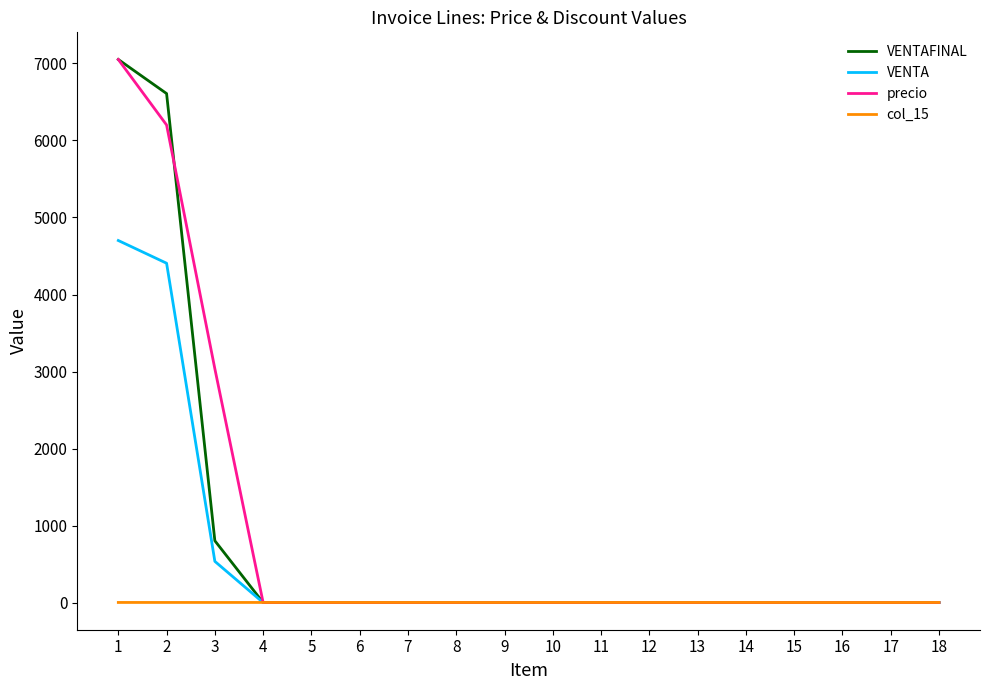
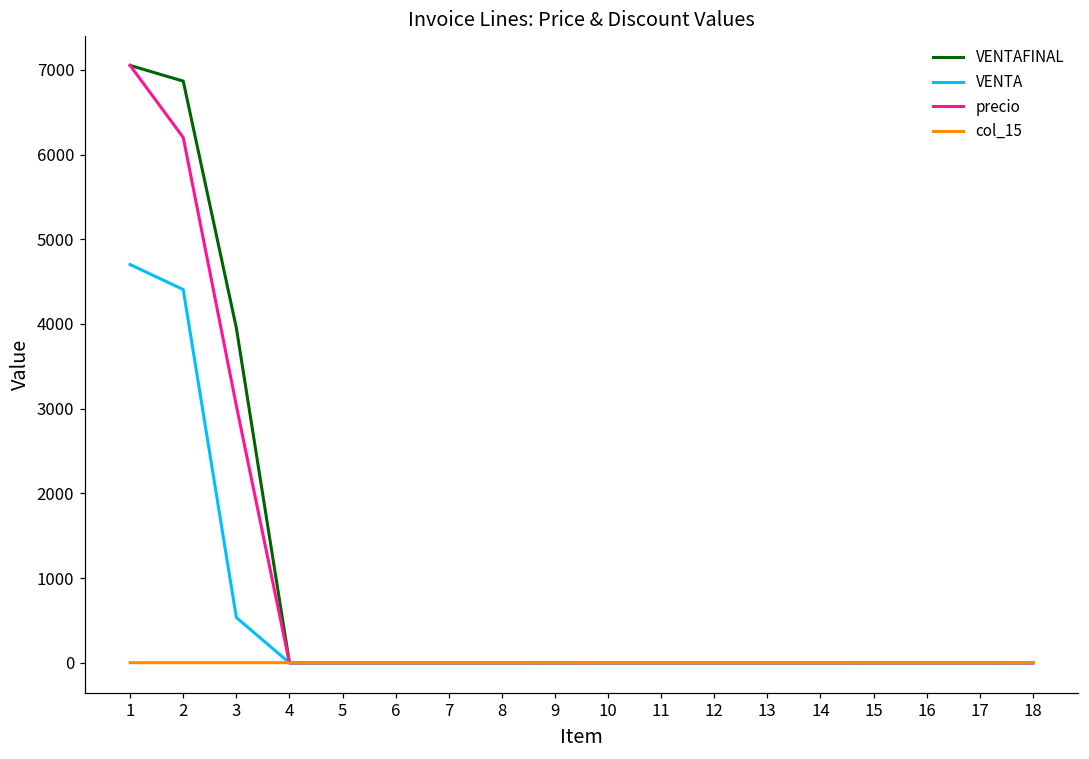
  {
    "VENTAFINAL": {
-     "2": 6600,
-     "3": 800
+     "2": 6900,
+     "3": 4000
    },
    "VENTA": {
      "1": 4700,
      "2": 4400,
      "3": 500
    },
    "precio": {
      "2": 6200,
      "3": 3000
    },
    "col_15": {
      "1": 0,
      "2": 0,
      "3": 0
    }
  }
